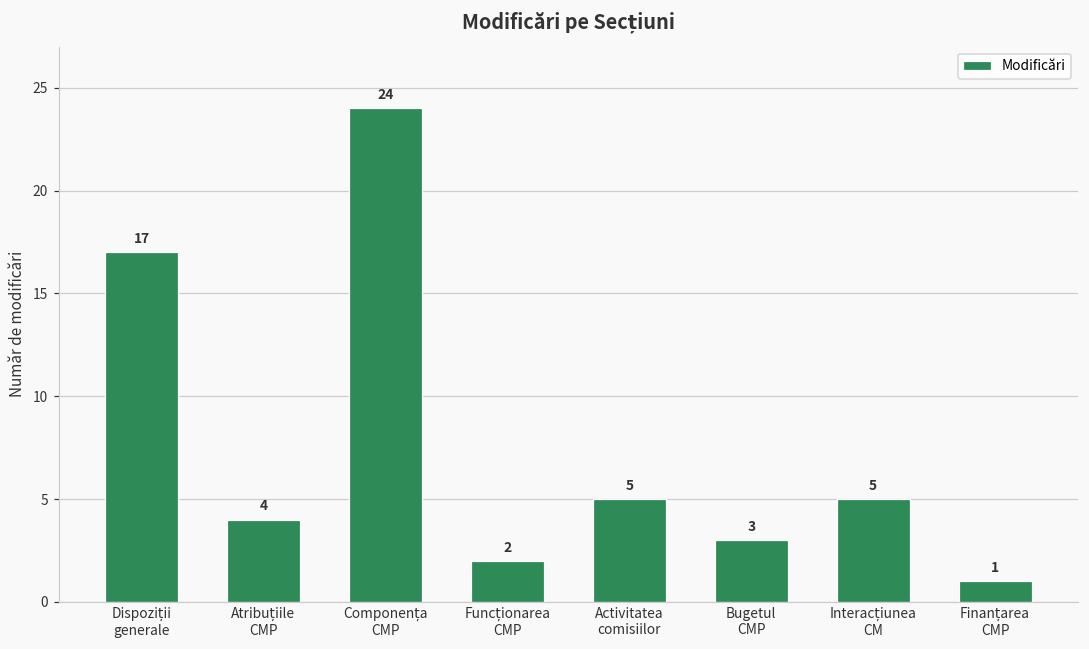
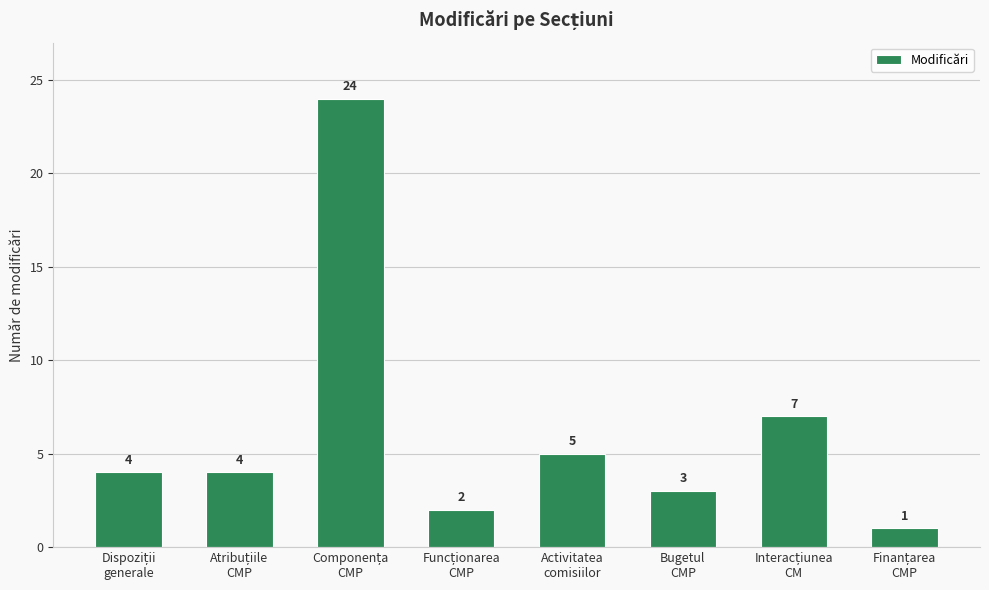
  {
-   "Dispoziții generale": 17,
+   "Dispoziții generale": 4,
    "Atribuțiile CMP": 4,
    "Componența CMP": 24,
    "Funcționarea СМР": 2,
    "Activitatea comisiilor": 5,
    "Bugetul СМР": 3,
-   "Interacțiunea CM": 5,
+   "Interacțiunea CM": 7,
    "Finanțarea CMP": 1
  }
